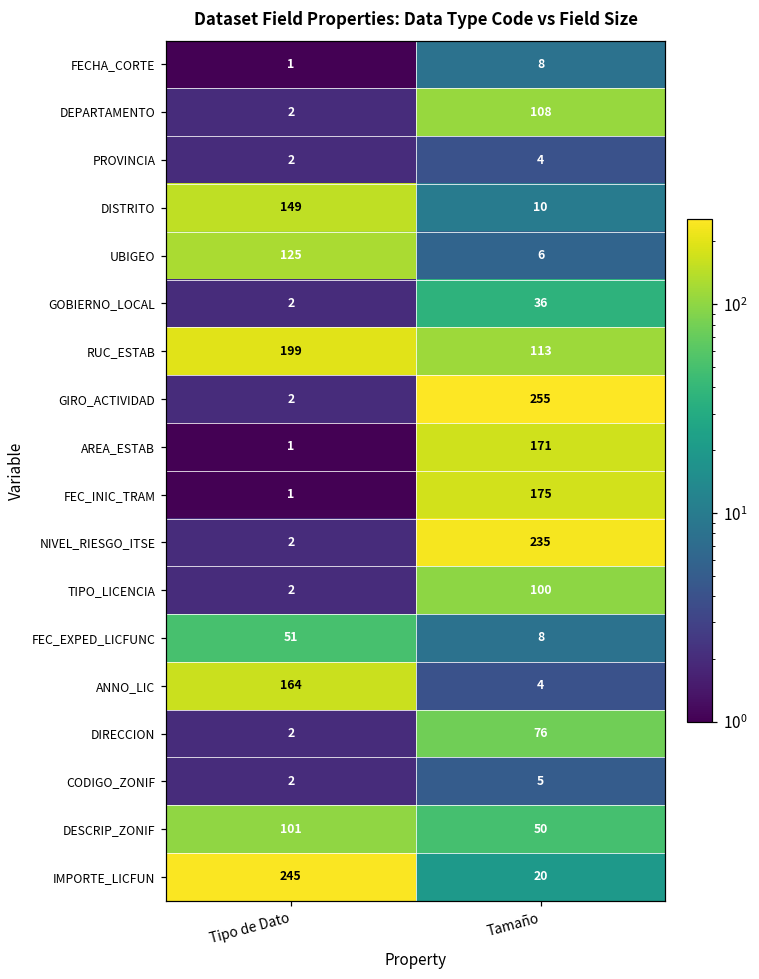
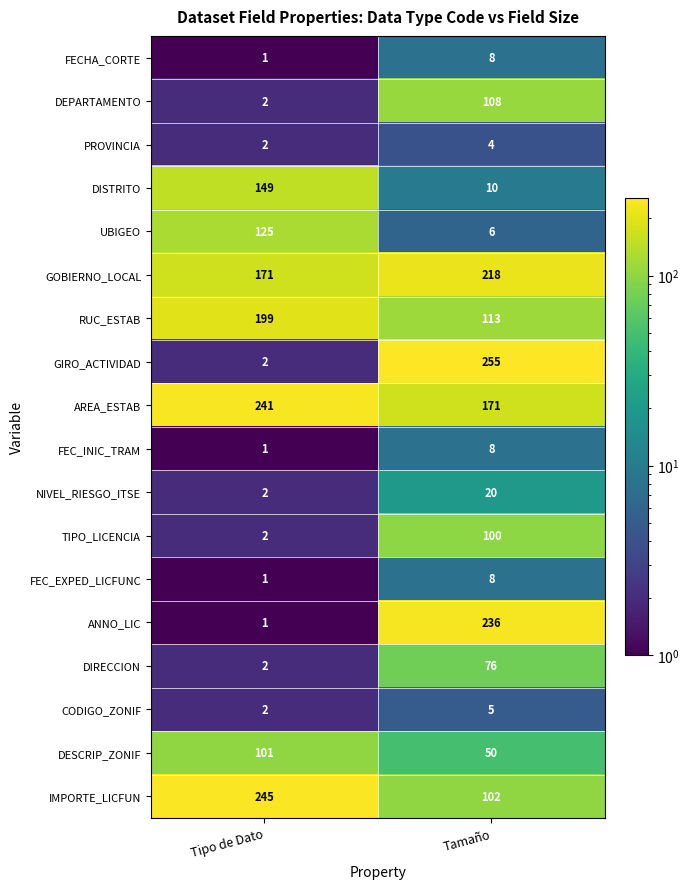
  {
    "FECHA_CORTE": {
      "Tipo de Dato": 1,
      "Tamaño": 8
    },
    "DEPARTAMENTO": {
      "Tipo de Dato": 2,
      "Tamaño": 108
    },
    "PROVINCIA": {
      "Tipo de Dato": 2,
      "Tamaño": 4
    },
    "DISTRITO": {
      "Tipo de Dato": 149,
      "Tamaño": 10
    },
    "UBIGEO": {
      "Tipo de Dato": 125,
      "Tamaño": 6
    },
    "GOBIERNO_LOCAL": {
-     "Tipo de Dato": 2,
-     "Tamaño": 36
+     "Tipo de Dato": 171,
+     "Tamaño": 218
    },
    "RUC_ESTAB": {
      "Tipo de Dato": 199,
      "Tamaño": 113
    },
    "GIRO_ACTIVIDAD": {
      "Tipo de Dato": 2,
      "Tamaño": 255
    },
    "AREA_ESTAB": {
-     "Tipo de Dato": 1,
+     "Tipo de Dato": 241,
      "Tamaño": 171
    },
    "FEC_INIC_TRAM": {
      "Tipo de Dato": 1,
-     "Tamaño": 175
+     "Tamaño": 8
    },
    "NIVEL_RIESGO_ITSE": {
      "Tipo de Dato": 2,
-     "Tamaño": 235
+     "Tamaño": 20
    },
    "TIPO_LICENCIA": {
      "Tipo de Dato": 2,
      "Tamaño": 100
    },
    "FEC_EXPED_LICFUNC": {
-     "Tipo de Dato": 51,
+     "Tipo de Dato": 1,
      "Tamaño": 8
    },
    "ANNO_LIC": {
-     "Tipo de Dato": 164,
-     "Tamaño": 4
+     "Tipo de Dato": 1,
+     "Tamaño": 236
    },
    "DIRECCION": {
      "Tipo de Dato": 2,
      "Tamaño": 76
    },
    "CODIGO_ZONIF": {
      "Tipo de Dato": 2,
      "Tamaño": 5
    },
    "DESCRIP_ZONIF": {
      "Tipo de Dato": 101,
      "Tamaño": 50
    },
    "IMPORTE_LICFUN": {
      "Tipo de Dato": 245,
-     "Tamaño": 20
+     "Tamaño": 102
    }
  }
